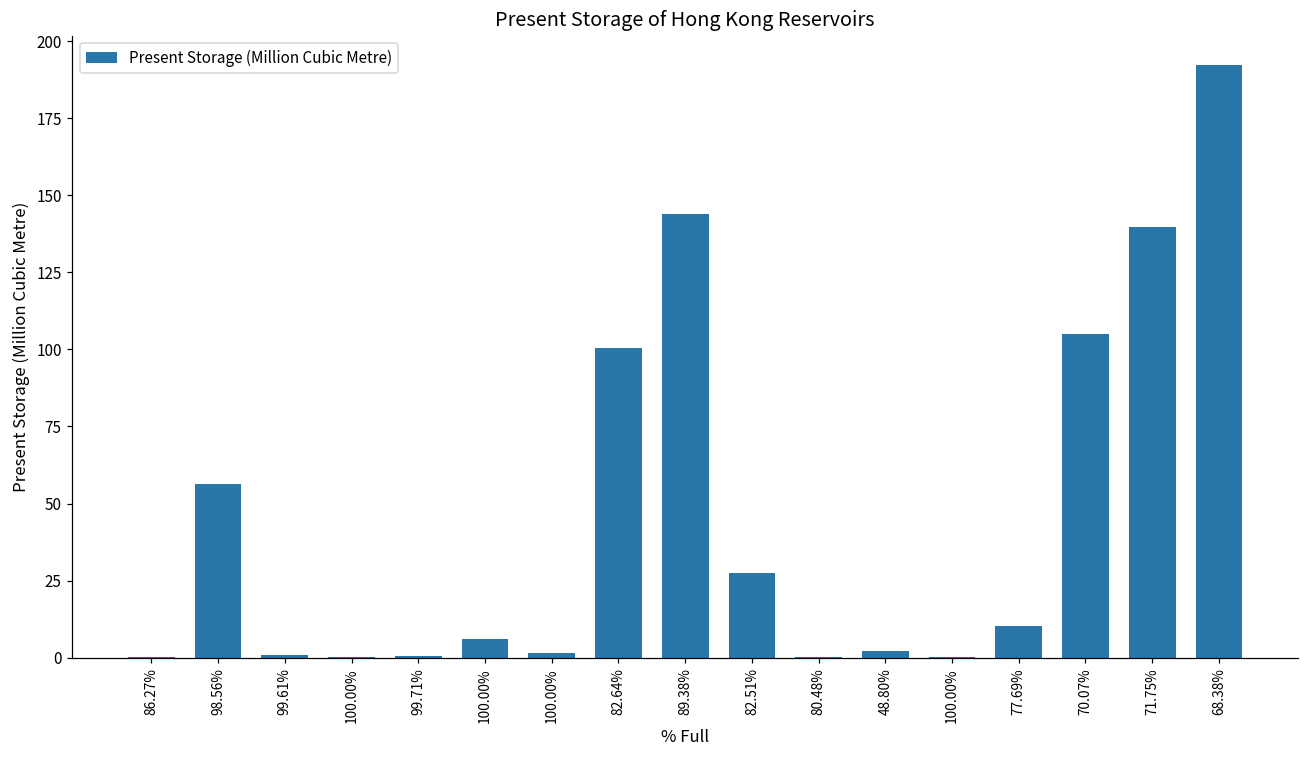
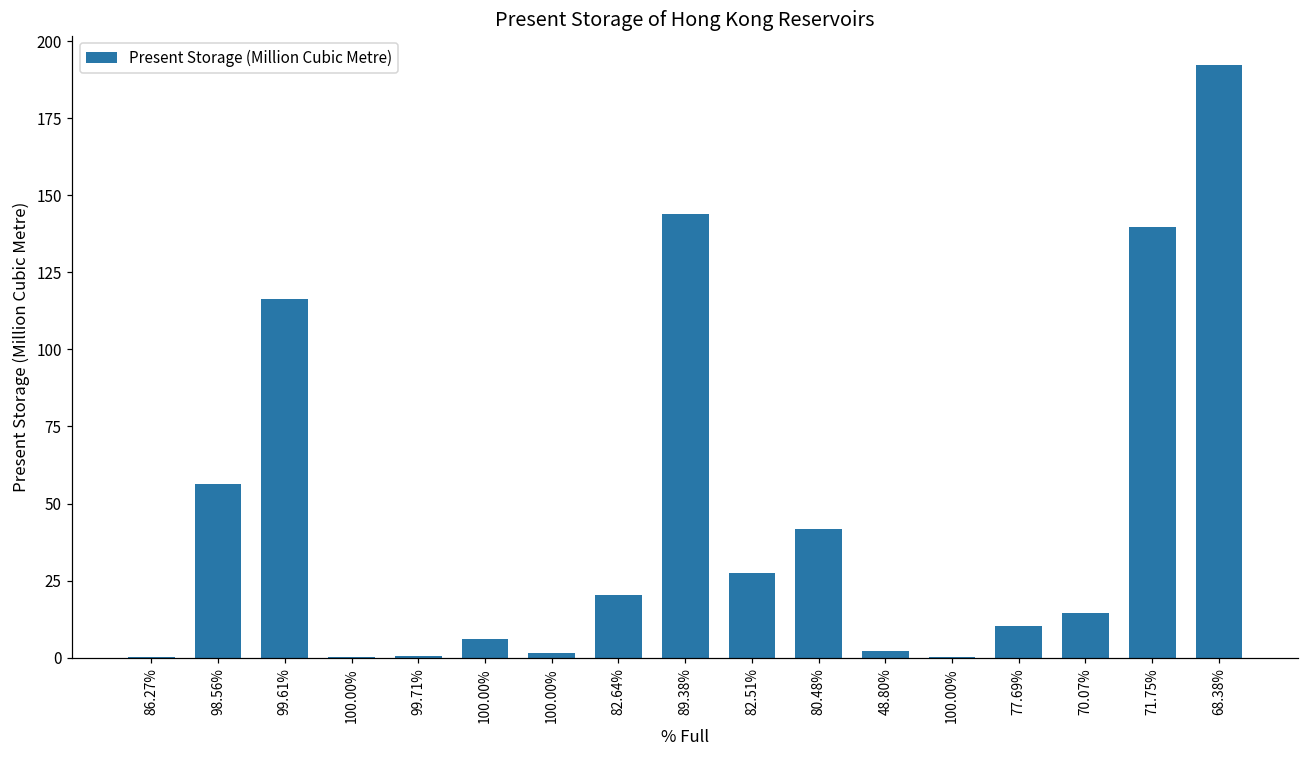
  {
    "98.56%": 56,
-   "99.61%": 1,
-   "82.64%": 101,
+   "99.61%": 116,
+   "82.64%": 20,
    "89.38%": 144,
    "82.51%": 27,
-   "80.48%": 0,
+   "80.48%": 42,
    "48.80%": 2,
    "77.69%": 10,
-   "70.07%": 105,
+   "70.07%": 14,
    "71.75%": 140,
    "68.38%": 192
  }
